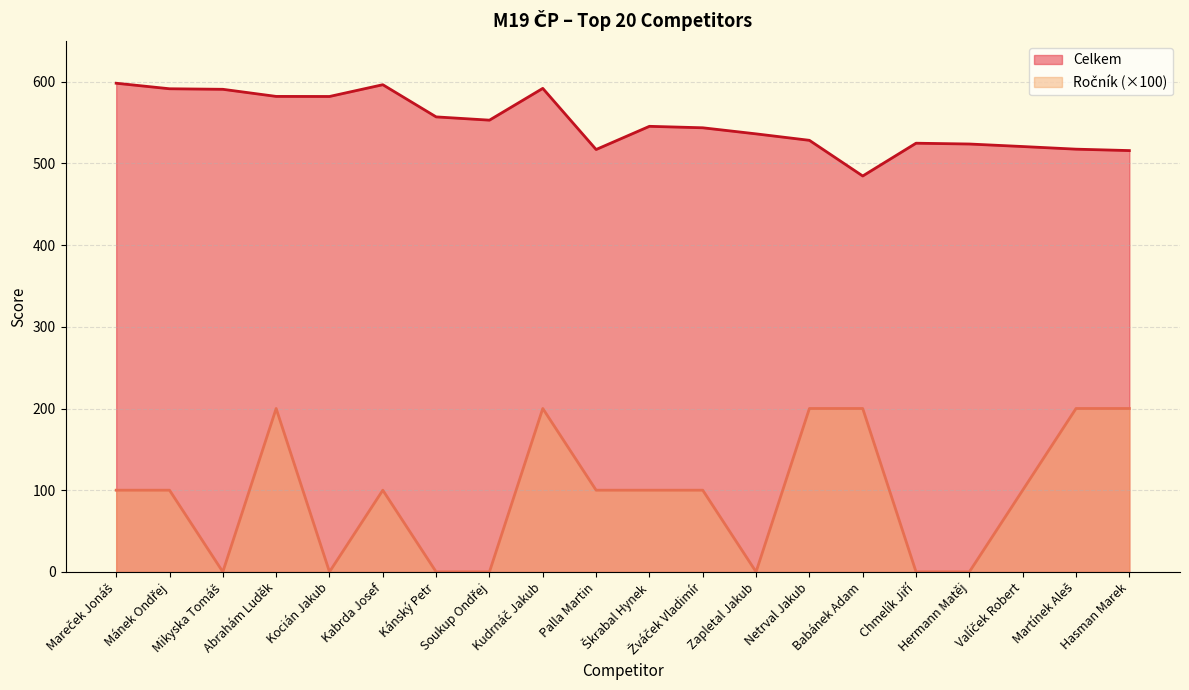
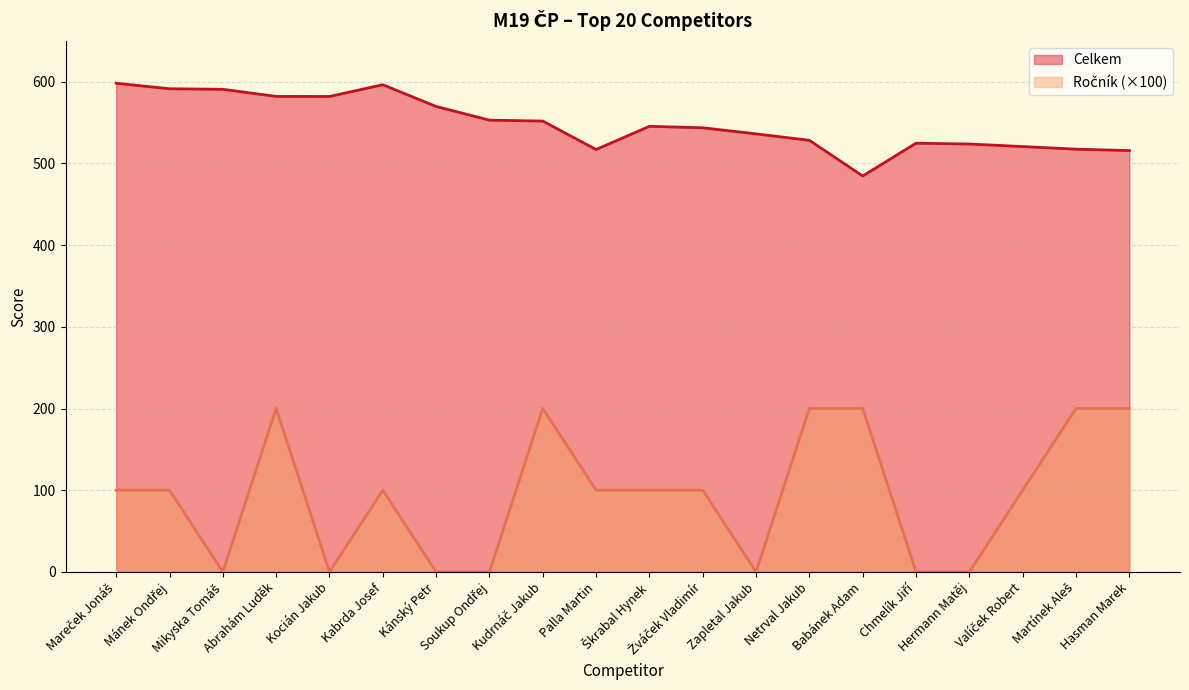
  {
    "Celkem": {
      "Mareček Jonáš": 600,
      "Mánek Ondřej": 590,
      "Mikyska Tomáš": 590,
      "Abrahám Luděk": 580,
      "Kocián Jakub": 580,
      "Kabrda Josef": 600,
-     "Kánský Petr": 560,
+     "Kánský Petr": 570,
      "Soukup Ondřej": 550,
-     "Kudrnáč Jakub": 590,
+     "Kudrnáč Jakub": 550,
      "Palla Martin": 520,
      "Škrabal Hynek": 550,
      "Žváček Vladimír": 540,
      "Zapletal Jakub": 540,
      "Netrval Jakub": 530,
      "Babánek Adam": 480,
      "Chmelík Jiří": 520,
      "Hermann Matěj": 520,
      "Valíček Robert": 520,
      "Martínek Aleš": 520,
      "Hasman Marek": 520
    },
    "Ročník (×100)": {
      "Mareček Jonáš": 100,
      "Mánek Ondřej": 100,
      "Mikyska Tomáš": 0,
      "Abrahám Luděk": 200,
      "Kocián Jakub": 0,
      "Kabrda Josef": 100,
      "Kánský Petr": 0,
      "Soukup Ondřej": 0,
      "Kudrnáč Jakub": 200,
      "Palla Martin": 100,
      "Škrabal Hynek": 100,
      "Žváček Vladimír": 100,
      "Zapletal Jakub": 0,
      "Netrval Jakub": 200,
      "Babánek Adam": 200,
      "Chmelík Jiří": 0,
      "Hermann Matěj": 0,
      "Valíček Robert": 100,
      "Martínek Aleš": 200,
      "Hasman Marek": 200
    }
  }
